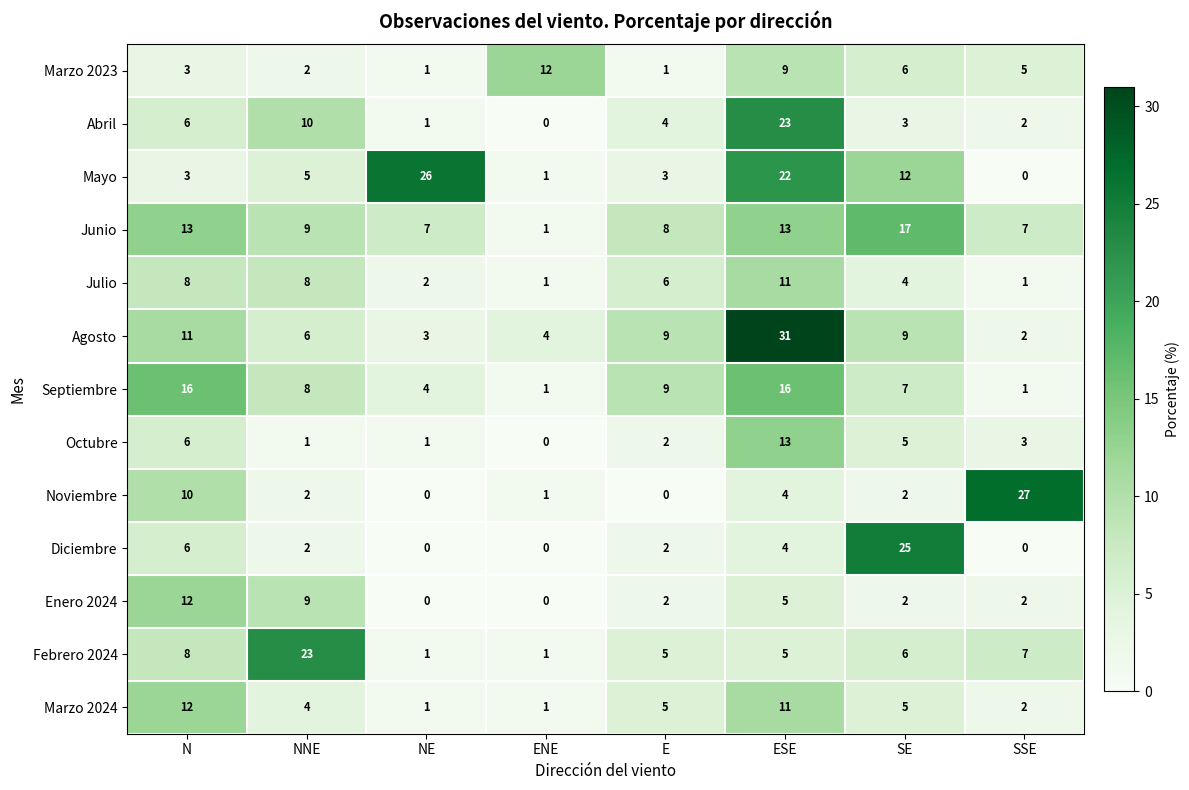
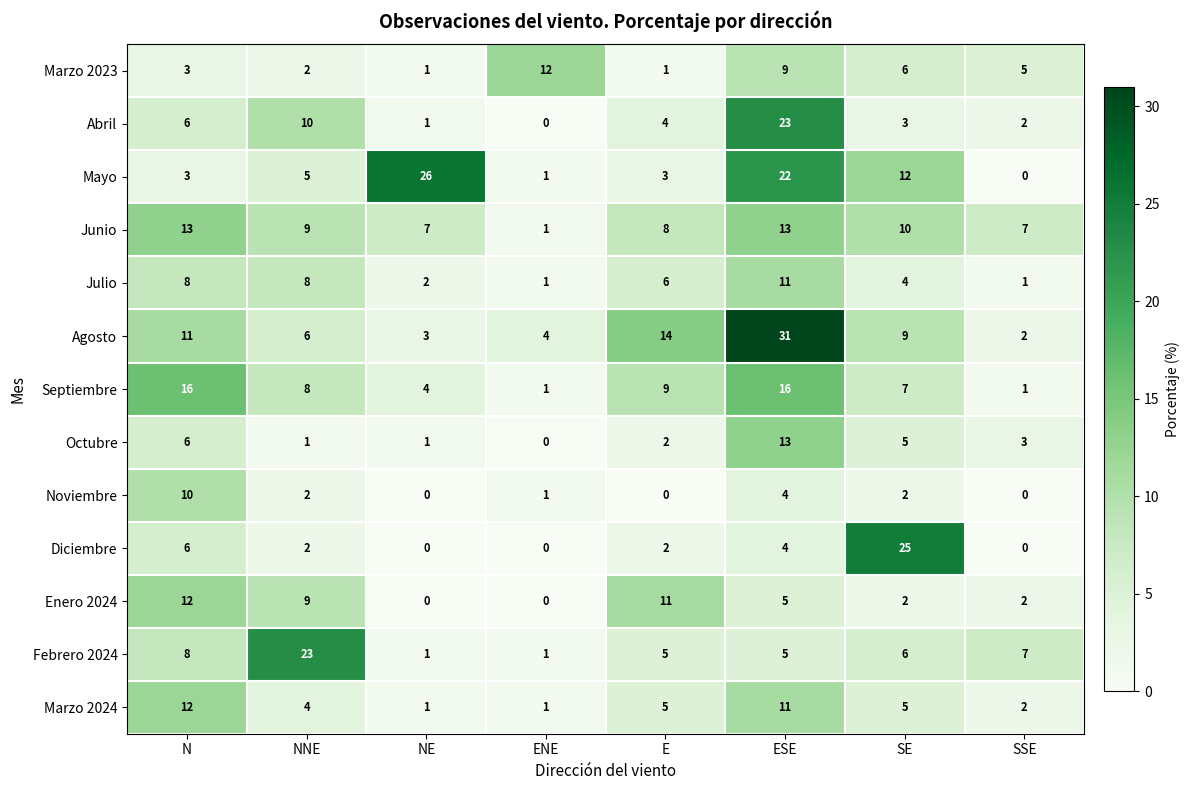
  {
    "Marzo 2023": {
      "N": 3,
      "NNE": 2,
      "NE": 1,
      "ENE": 12,
      "E": 1,
      "ESE": 9,
      "SE": 6,
      "SSE": 5
    },
    "Abril": {
      "N": 6,
      "NNE": 10,
      "NE": 1,
      "ENE": 0,
      "E": 4,
      "ESE": 23,
      "SE": 3,
      "SSE": 2
    },
    "Mayo": {
      "N": 3,
      "NNE": 5,
      "NE": 26,
      "ENE": 1,
      "E": 3,
      "ESE": 22,
      "SE": 12,
      "SSE": 0
    },
    "Junio": {
      "N": 13,
      "NNE": 9,
      "NE": 7,
      "ENE": 1,
      "E": 8,
      "ESE": 13,
-     "SE": 17,
+     "SE": 10,
      "SSE": 7
    },
    "Julio": {
      "N": 8,
      "NNE": 8,
      "NE": 2,
      "ENE": 1,
      "E": 6,
      "ESE": 11,
      "SE": 4,
      "SSE": 1
    },
    "Agosto": {
      "N": 11,
      "NNE": 6,
      "NE": 3,
      "ENE": 4,
-     "E": 9,
+     "E": 14,
      "ESE": 31,
      "SE": 9,
      "SSE": 2
    },
    "Septiembre": {
      "N": 16,
      "NNE": 8,
      "NE": 4,
      "ENE": 1,
      "E": 9,
      "ESE": 16,
      "SE": 7,
      "SSE": 1
    },
    "Octubre": {
      "N": 6,
      "NNE": 1,
      "NE": 1,
      "ENE": 0,
      "E": 2,
      "ESE": 13,
      "SE": 5,
      "SSE": 3
    },
    "Noviembre": {
      "N": 10,
      "NNE": 2,
      "NE": 0,
      "ENE": 1,
      "E": 0,
      "ESE": 4,
      "SE": 2,
-     "SSE": 27
+     "SSE": 0
    },
    "Diciembre": {
      "N": 6,
      "NNE": 2,
      "NE": 0,
      "ENE": 0,
      "E": 2,
      "ESE": 4,
      "SE": 25,
      "SSE": 0
    },
    "Enero 2024": {
      "N": 12,
      "NNE": 9,
      "NE": 0,
      "ENE": 0,
-     "E": 2,
+     "E": 11,
      "ESE": 5,
      "SE": 2,
      "SSE": 2
    },
    "Febrero 2024": {
      "N": 8,
      "NNE": 23,
      "NE": 1,
      "ENE": 1,
      "E": 5,
      "ESE": 5,
      "SE": 6,
      "SSE": 7
    },
    "Marzo 2024": {
      "N": 12,
      "NNE": 4,
      "NE": 1,
      "ENE": 1,
      "E": 5,
      "ESE": 11,
      "SE": 5,
      "SSE": 2
    }
  }
